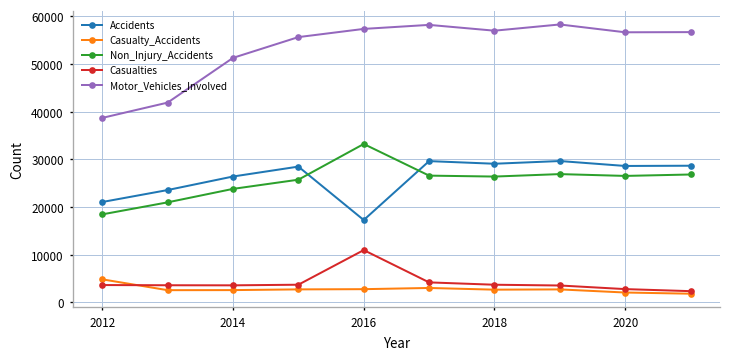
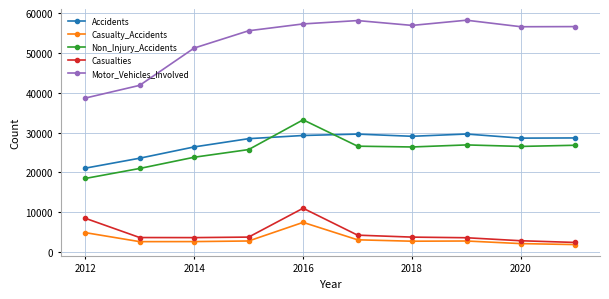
  {
    "Accidents": {
      "2012": 21000,
      "2014": 26000,
-     "2016": 17000,
+     "2016": 29000,
      "2018": 29000,
      "2020": 29000
    },
    "Casualty_Accidents": {
      "2012": 5000,
      "2014": 3000,
-     "2016": 3000,
+     "2016": 7000,
      "2018": 3000,
      "2020": 2000
    },
    "Non_Injury_Accidents": {
      "2012": 18000,
      "2014": 24000,
      "2016": 33000,
      "2018": 26000,
      "2020": 27000
    },
    "Casualties": {
-     "2012": 4000,
+     "2012": 8000,
      "2014": 4000,
      "2016": 11000,
      "2018": 4000,
      "2020": 3000
    },
    "Motor_Vehicles_Involved": {
      "2012": 39000,
      "2014": 51000,
      "2016": 57000,
      "2018": 57000,
      "2020": 57000
    }
  }
